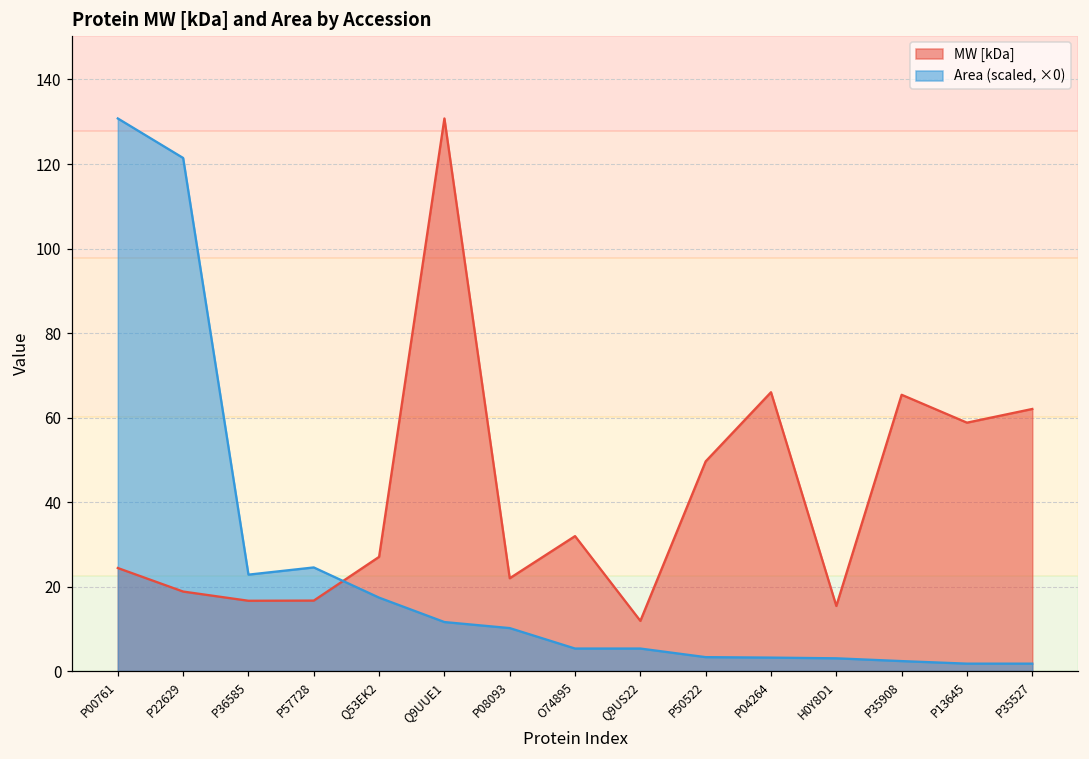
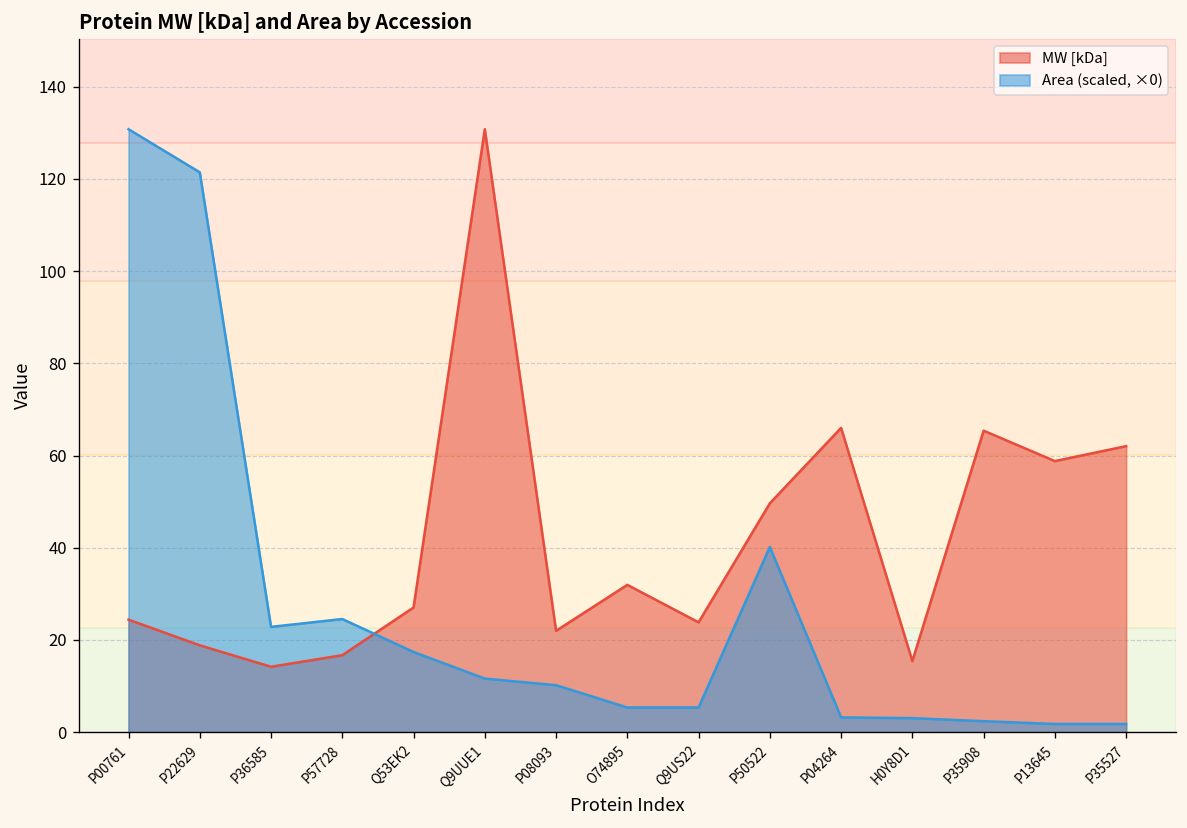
  {
    "MW [kDa]": {
      "P00761": 24,
      "P22629": 19,
-     "P36585": 17,
+     "P36585": 14,
      "P57728": 17,
      "Q53EK2": 27,
      "Q9UUE1": 131,
      "P08093": 22,
      "O74895": 32,
-     "Q9US22": 12,
+     "Q9US22": 24,
      "P50522": 50,
      "P04264": 66,
      "H0Y8D1": 15,
      "P35908": 65,
      "P13645": 59,
      "P35527": 62
    },
    "Area (scaled, ×0)": {
      "P00761": 131,
      "P22629": 121,
      "P36585": 23,
      "P57728": 25,
      "Q53EK2": 17,
      "Q9UUE1": 12,
      "P08093": 10,
      "O74895": 5,
      "Q9US22": 5,
-     "P50522": 3,
+     "P50522": 40,
      "P04264": 3,
      "H0Y8D1": 3,
      "P35908": 2,
      "P13645": 2,
      "P35527": 2
    }
  }
